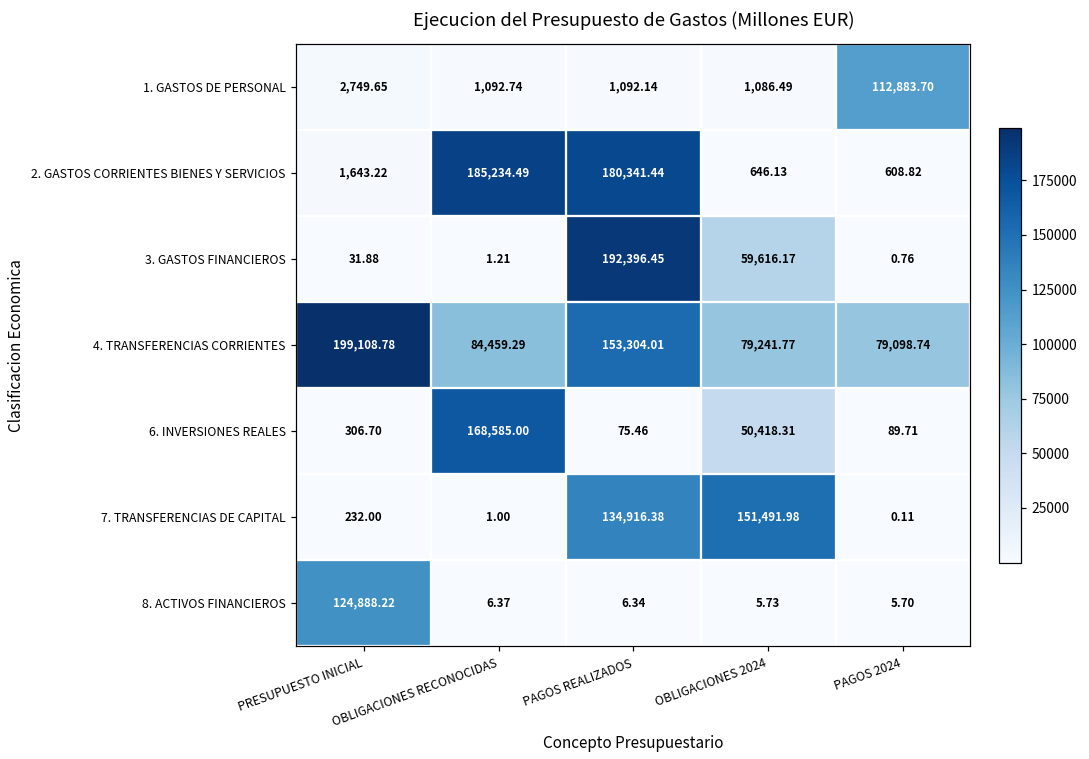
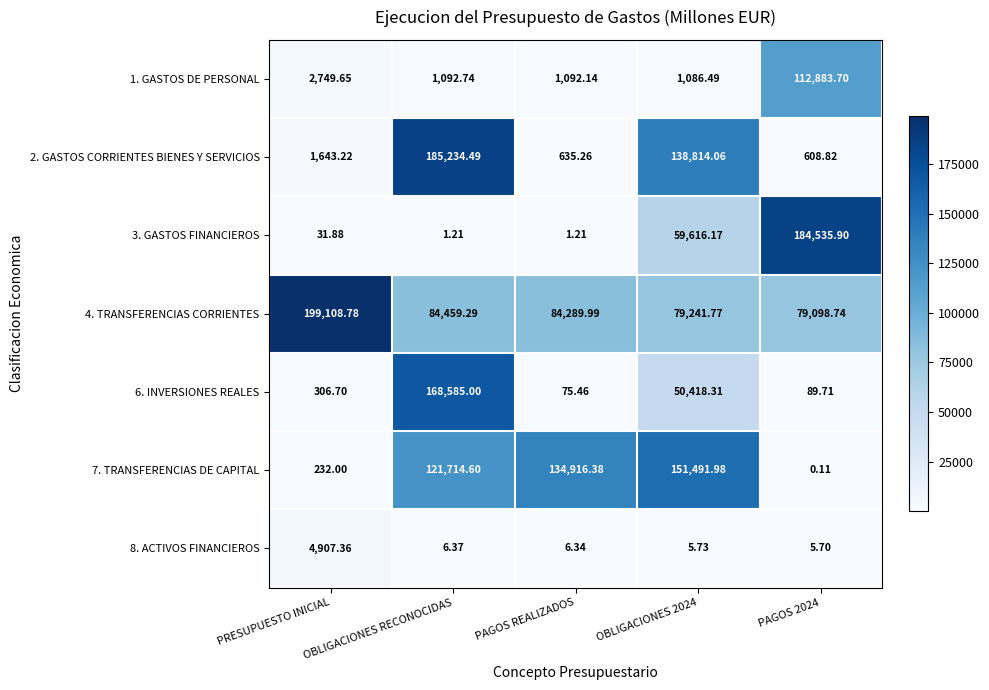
  {
    "1. GASTOS DE PERSONAL": {
      "PRESUPUESTO INICIAL": "2,749.65",
      "OBLIGACIONES RECONOCIDAS": "1,092.74",
      "PAGOS REALIZADOS": "1,092.14",
      "OBLIGACIONES 2024": "1,086.49",
      "PAGOS 2024": "112,883.70"
    },
    "2. GASTOS CORRIENTES BIENES Y SERVICIOS": {
      "PRESUPUESTO INICIAL": "1,643.22",
      "OBLIGACIONES RECONOCIDAS": "185,234.49",
-     "PAGOS REALIZADOS": "180,341.44",
-     "OBLIGACIONES 2024": "646.13",
+     "PAGOS REALIZADOS": "635.26",
+     "OBLIGACIONES 2024": "138,814.06",
      "PAGOS 2024": "608.82"
    },
    "3. GASTOS FINANCIEROS": {
      "PRESUPUESTO INICIAL": "31.88",
      "OBLIGACIONES RECONOCIDAS": "1.21",
-     "PAGOS REALIZADOS": "192,396.45",
+     "PAGOS REALIZADOS": "1.21",
      "OBLIGACIONES 2024": "59,616.17",
-     "PAGOS 2024": "0.76"
+     "PAGOS 2024": "184,535.90"
    },
    "4. TRANSFERENCIAS CORRIENTES": {
      "PRESUPUESTO INICIAL": "199,108.78",
      "OBLIGACIONES RECONOCIDAS": "84,459.29",
-     "PAGOS REALIZADOS": "153,304.01",
+     "PAGOS REALIZADOS": "84,289.99",
      "OBLIGACIONES 2024": "79,241.77",
      "PAGOS 2024": "79,098.74"
    },
    "6. INVERSIONES REALES": {
      "PRESUPUESTO INICIAL": "306.70",
      "OBLIGACIONES RECONOCIDAS": "168,585.00",
      "PAGOS REALIZADOS": "75.46",
      "OBLIGACIONES 2024": "50,418.31",
      "PAGOS 2024": "89.71"
    },
    "7. TRANSFERENCIAS DE CAPITAL": {
      "PRESUPUESTO INICIAL": "232.00",
-     "OBLIGACIONES RECONOCIDAS": "1.00",
+     "OBLIGACIONES RECONOCIDAS": "121,714.60",
      "PAGOS REALIZADOS": "134,916.38",
      "OBLIGACIONES 2024": "151,491.98",
      "PAGOS 2024": "0.11"
    },
    "8. ACTIVOS FINANCIEROS": {
-     "PRESUPUESTO INICIAL": "124,888.22",
+     "PRESUPUESTO INICIAL": "4,907.36",
      "OBLIGACIONES RECONOCIDAS": "6.37",
      "PAGOS REALIZADOS": "6.34",
      "OBLIGACIONES 2024": "5.73",
      "PAGOS 2024": "5.70"
    }
  }
